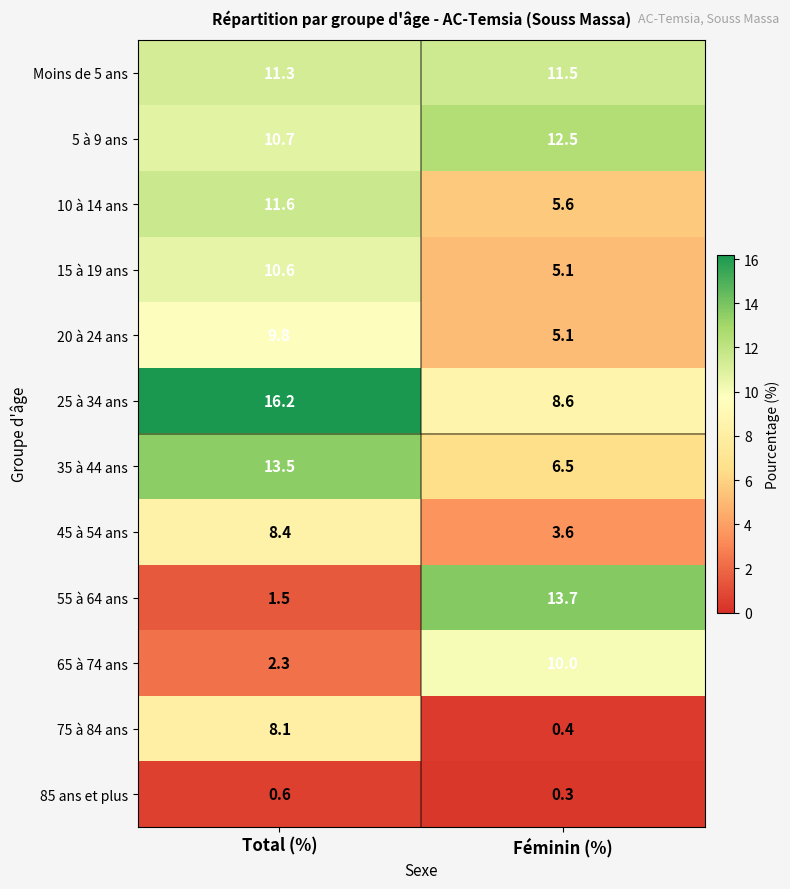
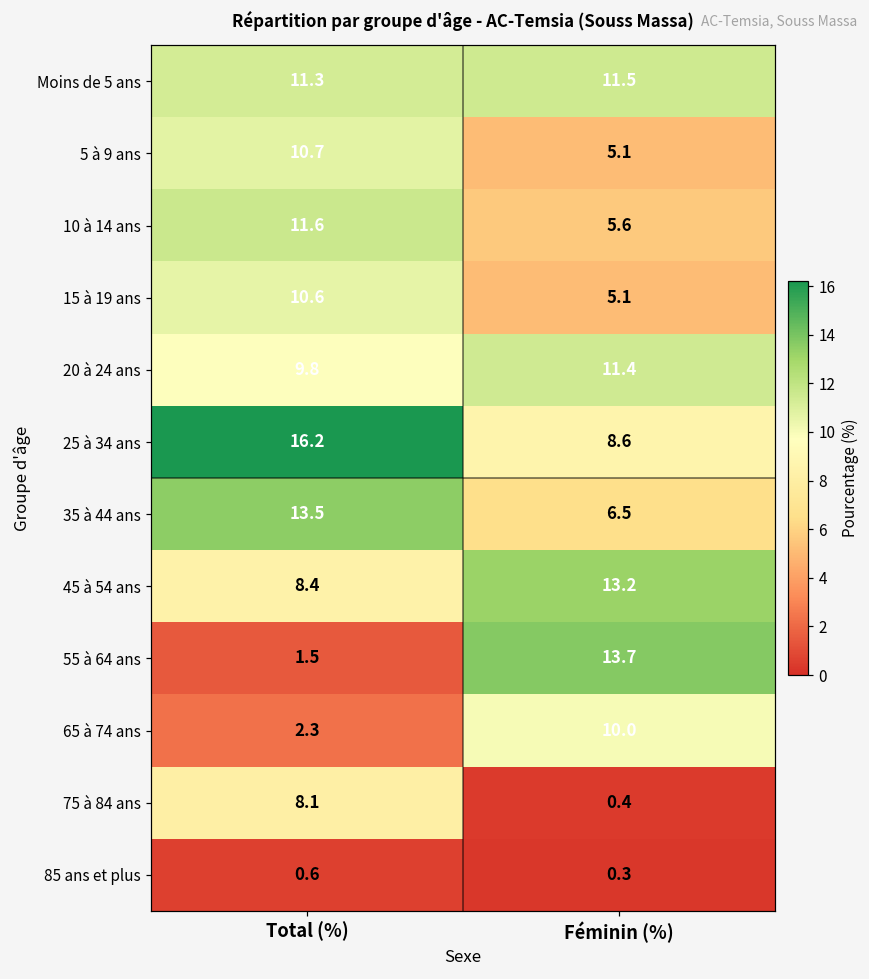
  {
    "Moins de 5 ans": {
      "Total (%)": 11.3,
      "Féminin (%)": 11.5
    },
    "5 à 9 ans": {
      "Total (%)": 10.7,
-     "Féminin (%)": 12.5
+     "Féminin (%)": 5.1
    },
    "10 à 14 ans": {
      "Total (%)": 11.6,
      "Féminin (%)": 5.6
    },
    "15 à 19 ans": {
      "Total (%)": 10.6,
      "Féminin (%)": 5.1
    },
    "20 à 24 ans": {
      "Total (%)": 9.8,
-     "Féminin (%)": 5.1
+     "Féminin (%)": 11.4
    },
    "25 à 34 ans": {
      "Total (%)": 16.2,
      "Féminin (%)": 8.6
    },
    "35 à 44 ans": {
      "Total (%)": 13.5,
      "Féminin (%)": 6.5
    },
    "45 à 54 ans": {
      "Total (%)": 8.4,
-     "Féminin (%)": 3.6
+     "Féminin (%)": 13.2
    },
    "55 à 64 ans": {
      "Total (%)": 1.5,
      "Féminin (%)": 13.7
    },
    "65 à 74 ans": {
      "Total (%)": 2.3,
      "Féminin (%)": 10.0
    },
    "75 à 84 ans": {
      "Total (%)": 8.1,
      "Féminin (%)": 0.4
    },
    "85 ans et plus": {
      "Total (%)": 0.6,
      "Féminin (%)": 0.3
    }
  }
